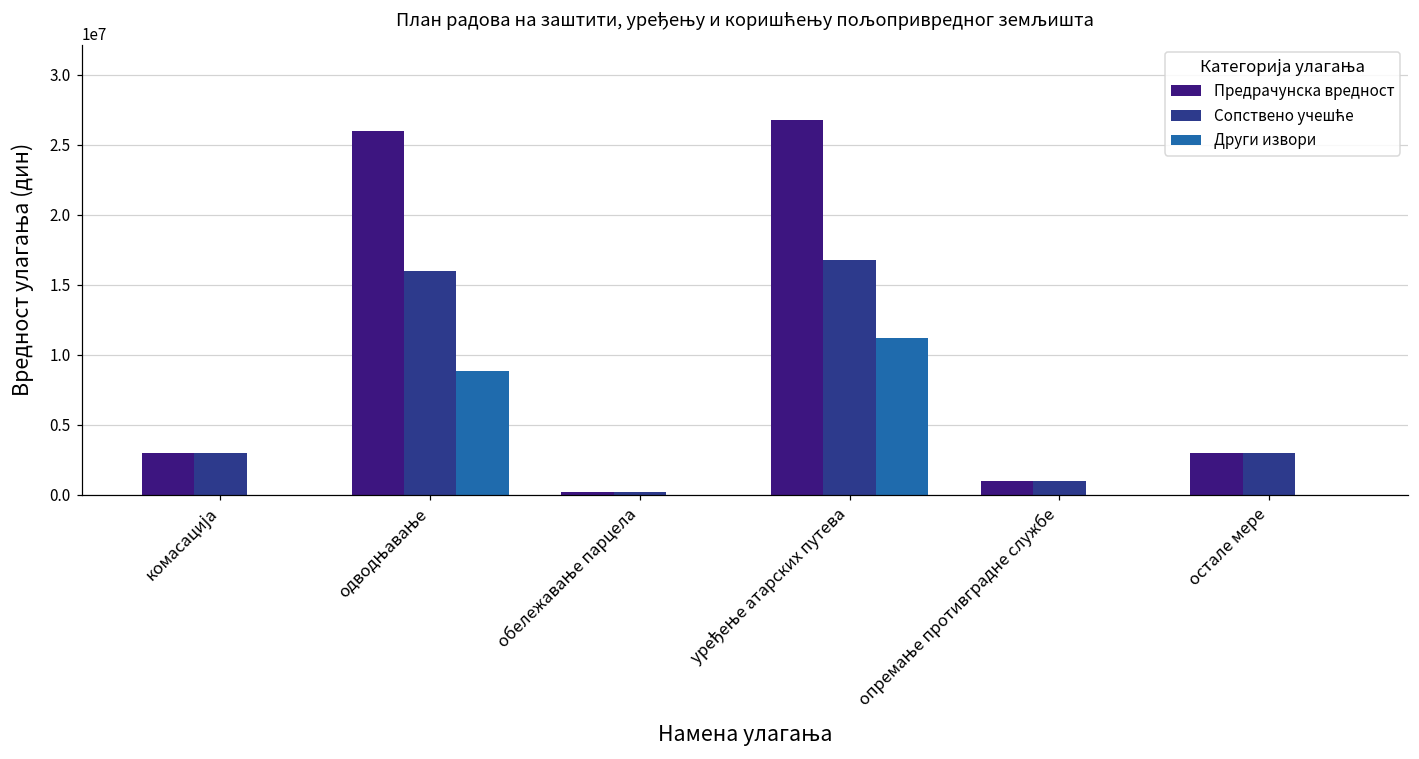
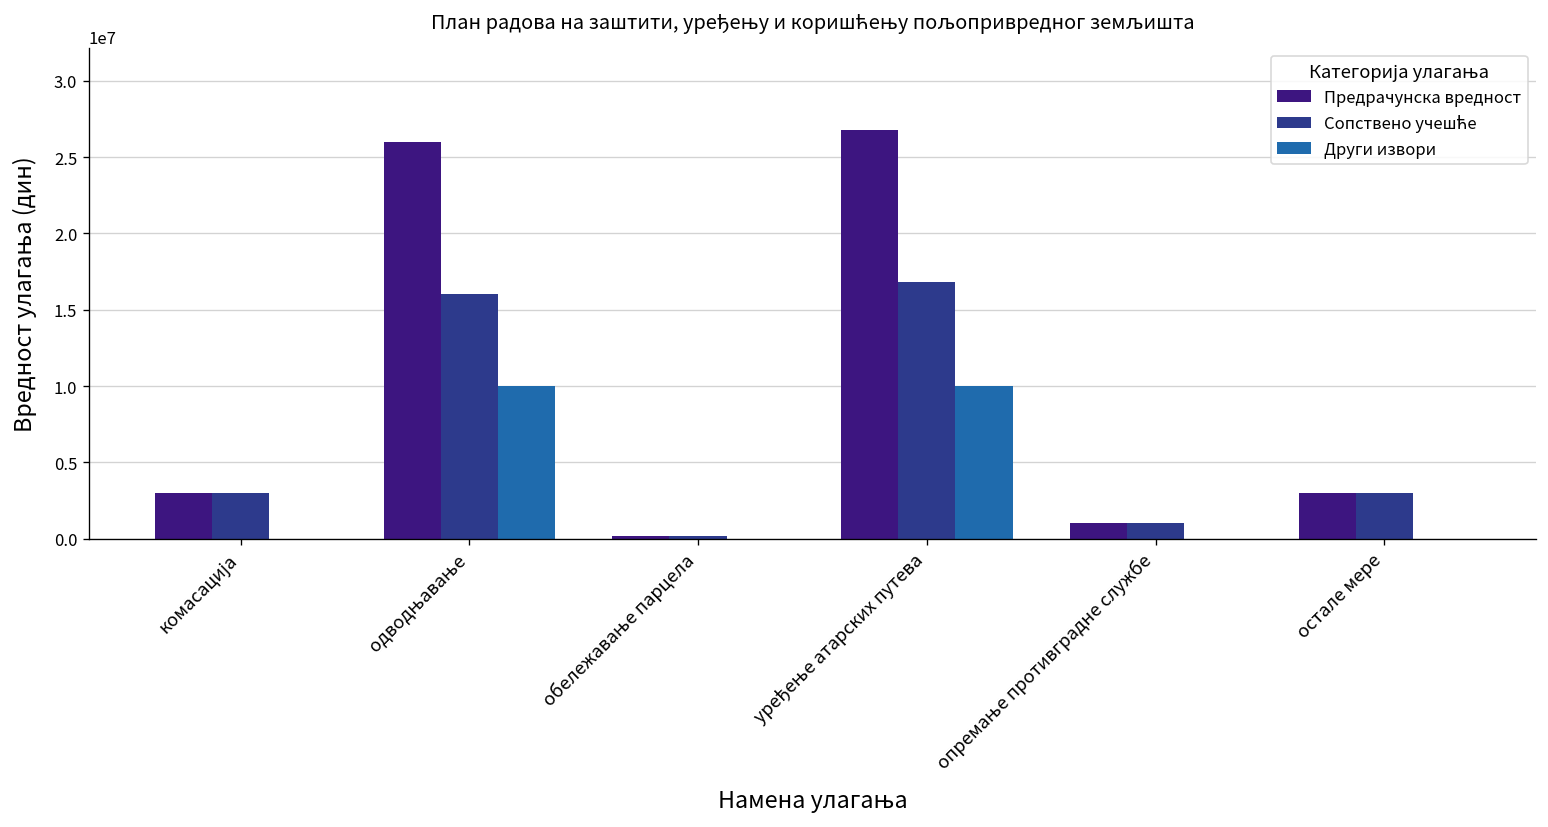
  {
    "Други извори": {
      "комасација": 0,
-     "одводњавање": 8800000,
+     "одводњавање": 10000000,
      "обележавање парцела": 0,
-     "уређење атарских путева": 11200000,
+     "уређење атарских путева": 10000000,
      "опремање противградне службе": 0,
      "остале мере": 0
    }
  }
